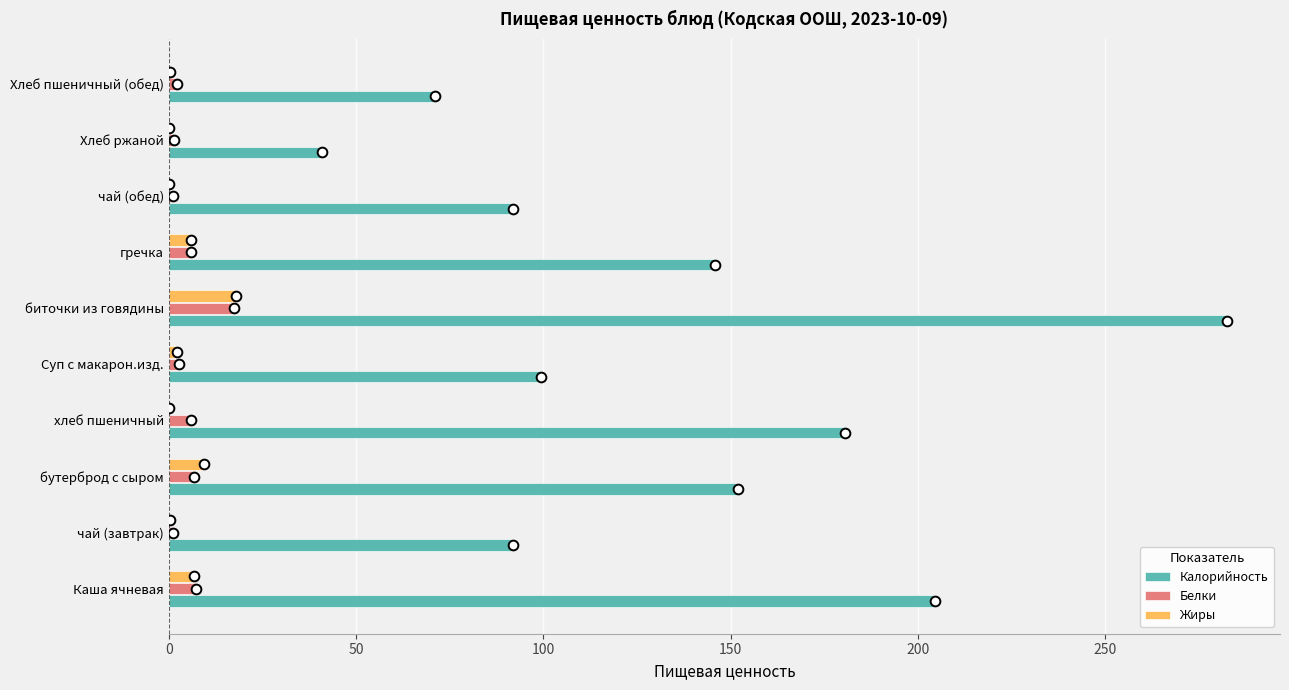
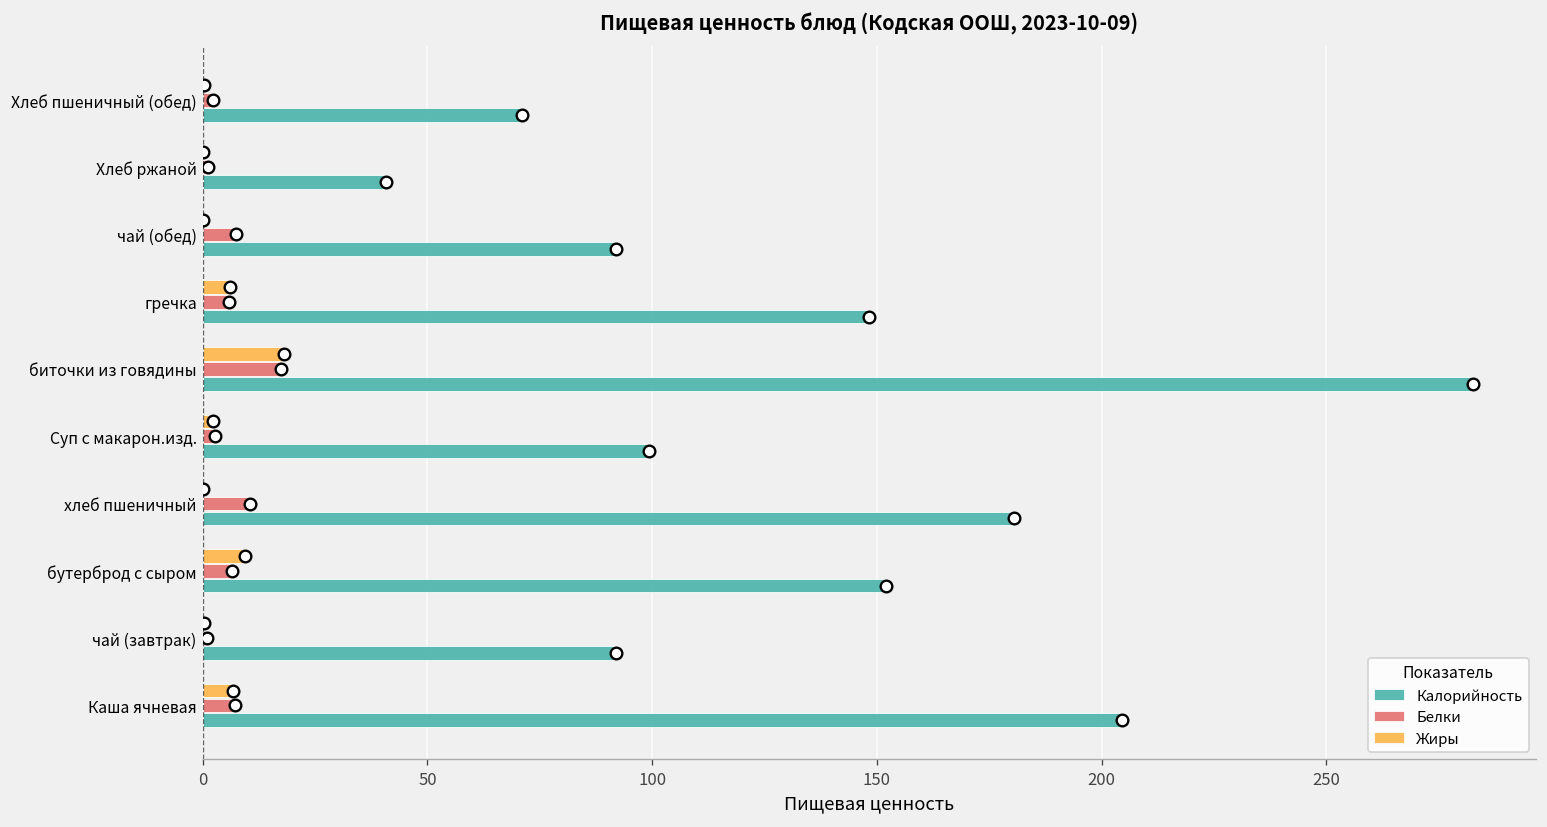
  {
    "Калорийность": {
      "Хлеб пшеничный (обед)": 71,
      "Хлеб ржаной": 41,
      "чай (обед)": 92,
-     "гречка": 146,
+     "гречка": 148,
      "биточки из говядины": 283,
      "Суп с макарон.изд.": 99,
      "хлеб пшеничный": 181,
      "бутерброд с сыром": 152,
      "чай (завтрак)": 92,
      "Каша ячневая": 205
    },
    "Белки": {
      "Хлеб пшеничный (обед)": 2,
      "Хлеб ржаной": 1,
-     "чай (обед)": 1,
+     "чай (обед)": 8,
      "гречка": 6,
      "биточки из говядины": 18,
      "Суп с макарон.изд.": 3,
-     "хлеб пшеничный": 6,
+     "хлеб пшеничный": 11,
      "бутерброд с сыром": 7,
      "чай (завтрак)": 1,
      "Каша ячневая": 7
    },
    "Жиры": {
      "чай (обед)": 0,
      "гречка": 6,
      "биточки из говядины": 18,
      "Суп с макарон.изд.": 2,
      "хлеб пшеничный": 0,
      "бутерброд с сыром": 9,
      "Каша ячневая": 7
    }
  }
